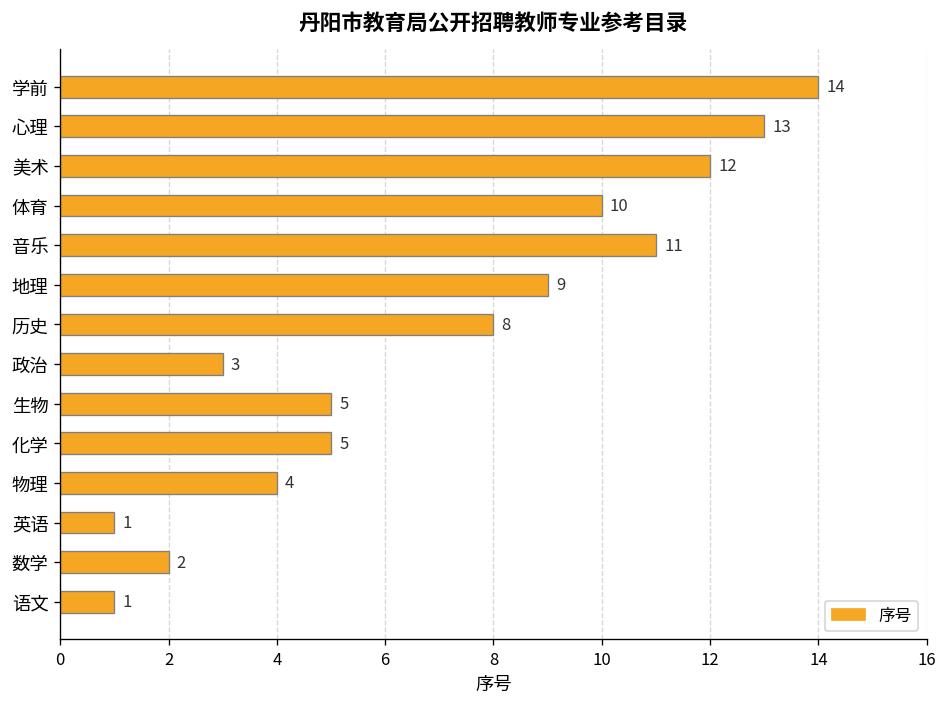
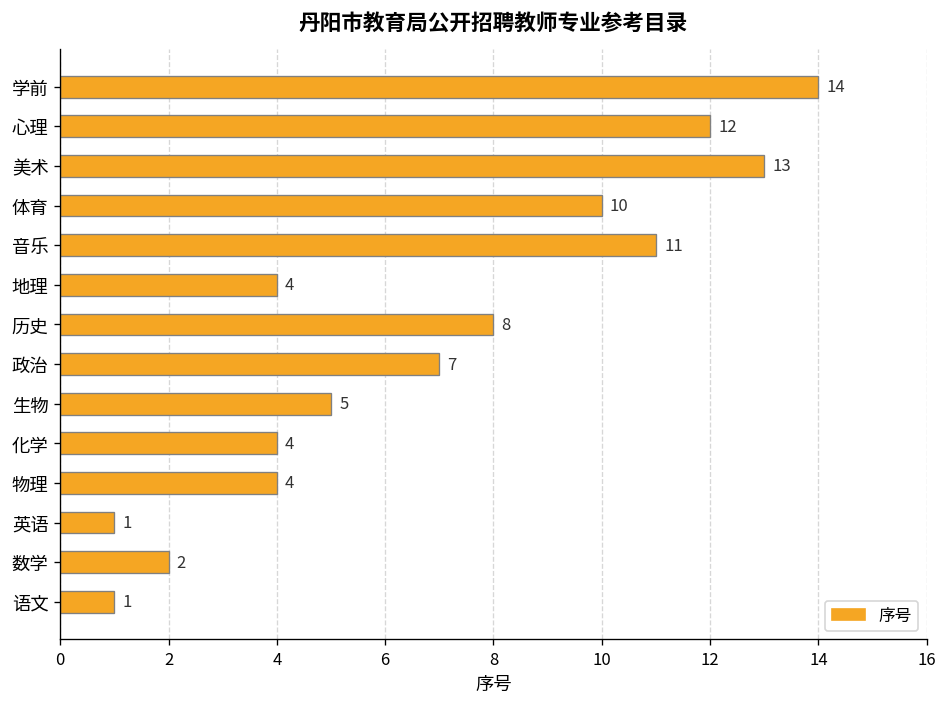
  {
    "学前": 14,
-   "心理": 13,
-   "美术": 12,
+   "心理": 12,
+   "美术": 13,
    "体育": 10,
    "音乐": 11,
-   "地理": 9,
+   "地理": 4,
    "历史": 8,
-   "政治": 3,
+   "政治": 7,
    "生物": 5,
-   "化学": 5,
+   "化学": 4,
    "物理": 4,
    "英语": 1,
    "数学": 2,
    "语文": 1
  }
